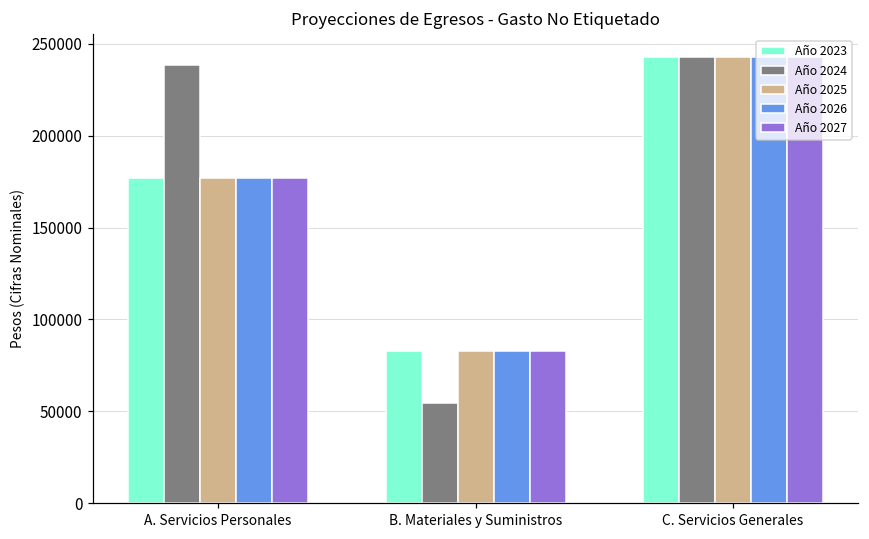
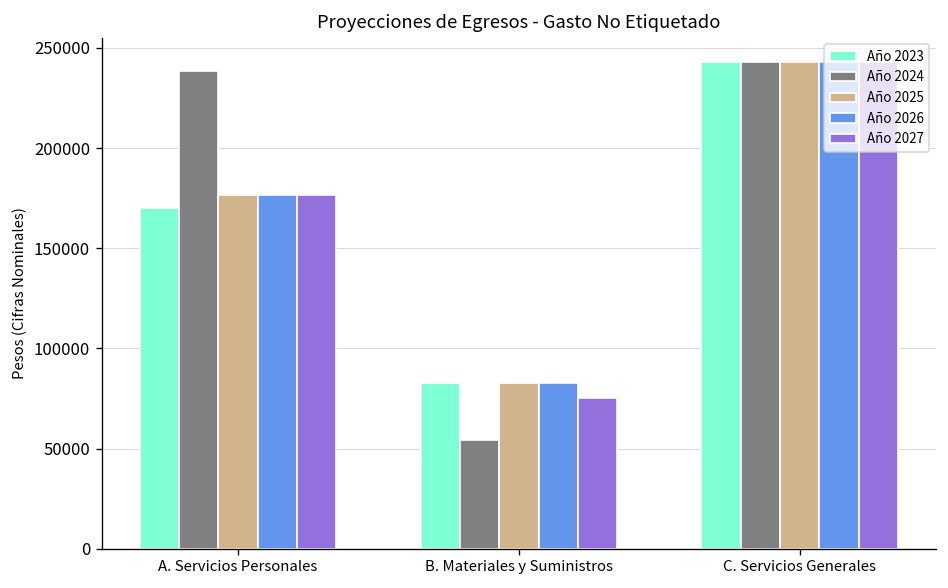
  {
    "Año 2023": {
-     "A. Servicios Personales": 177000,
+     "A. Servicios Personales": 170000,
      "B. Materiales y Suministros": 83000,
      "C. Servicios Generales": 243000
    },
    "Año 2024": {
      "A. Servicios Personales": 238000,
      "B. Materiales y Suministros": 54000,
      "C. Servicios Generales": 243000
    },
    "Año 2025": {
      "A. Servicios Personales": 177000,
      "B. Materiales y Suministros": 83000,
      "C. Servicios Generales": 243000
    },
    "Año 2026": {
      "A. Servicios Personales": 177000,
      "B. Materiales y Suministros": 83000
    },
    "Año 2027": {
      "A. Servicios Personales": 177000,
-     "B. Materiales y Suministros": 83000
+     "B. Materiales y Suministros": 75000
    }
  }
